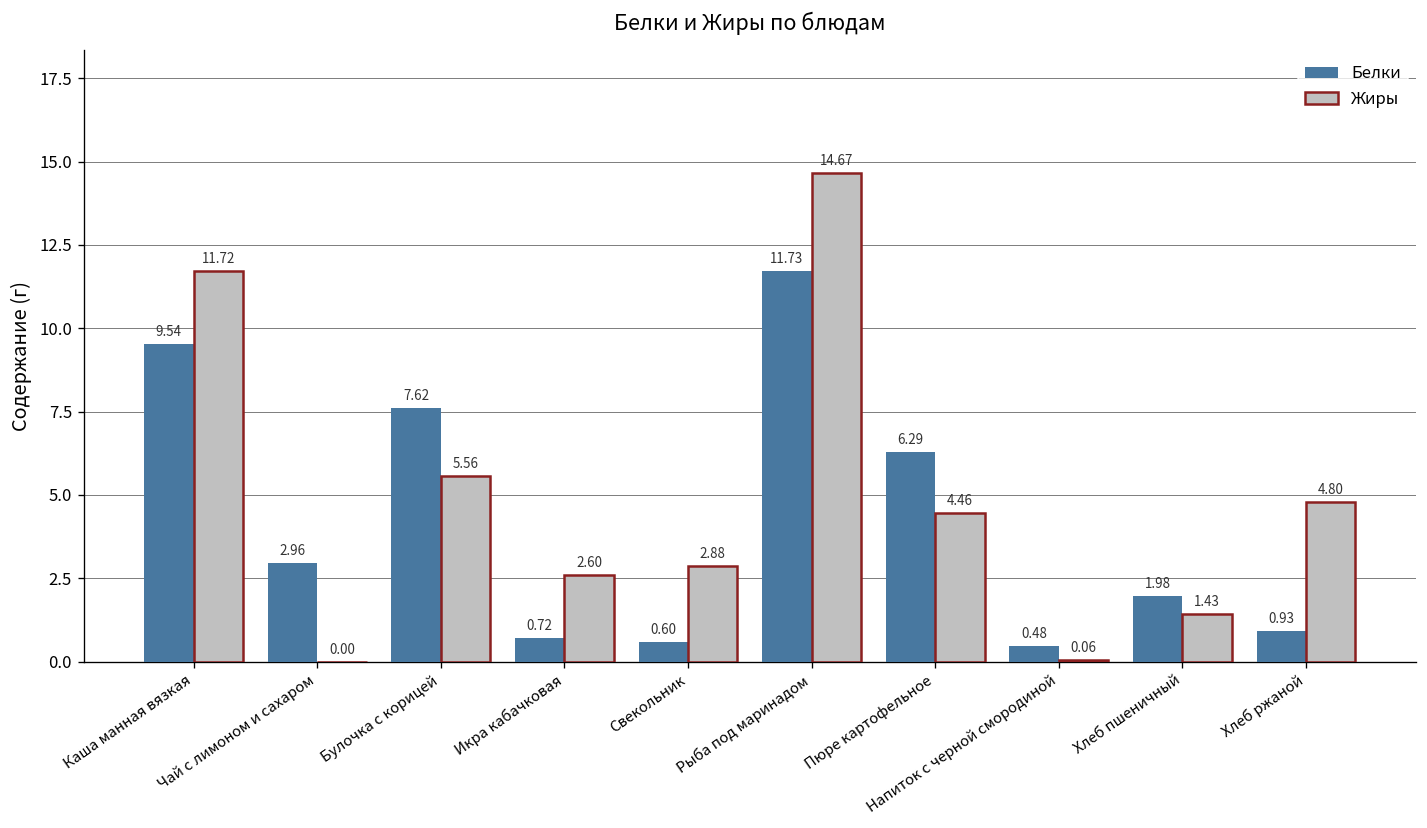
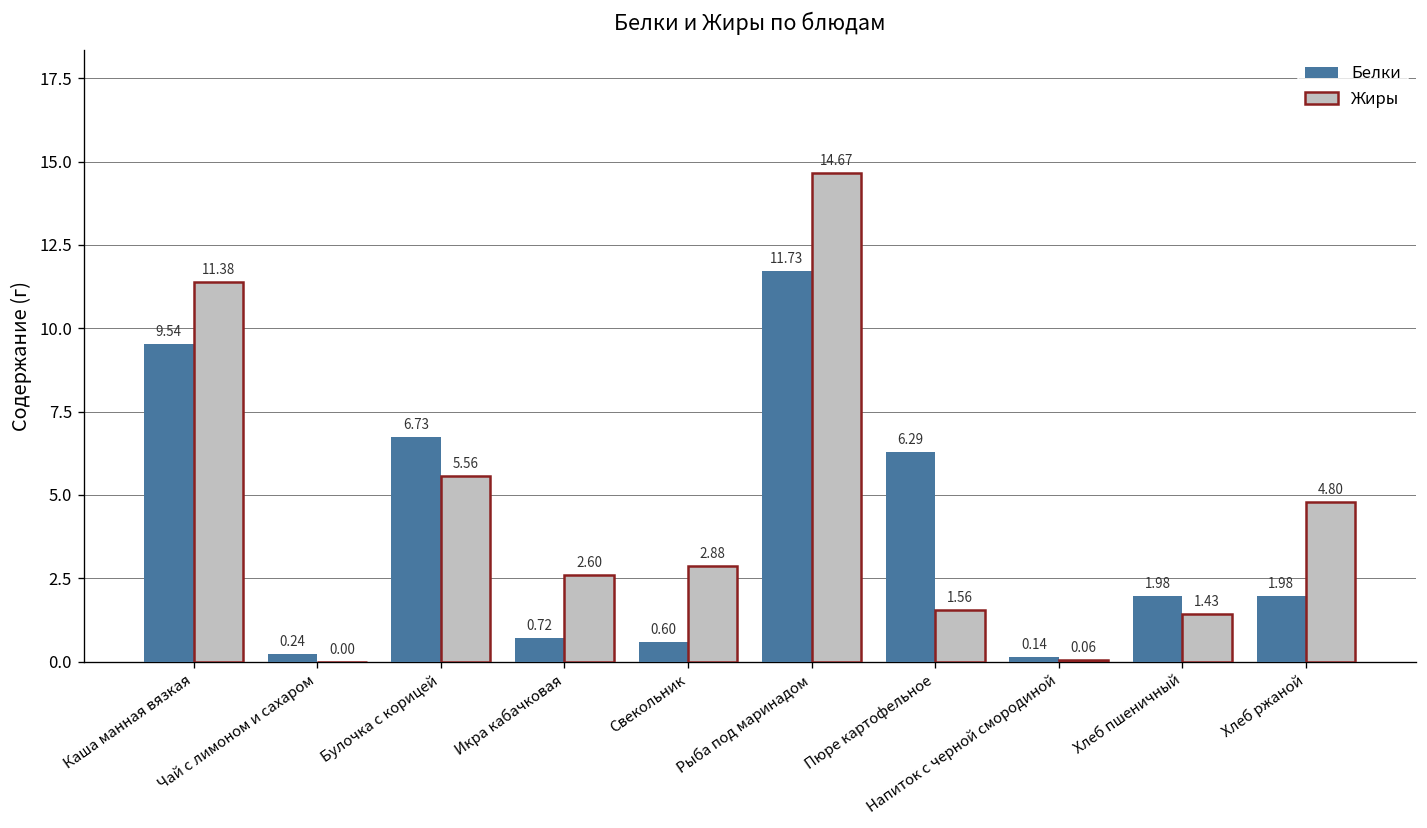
  {
    "Белки": {
      "Каша манная вязкая": 9.54,
-     "Чай с лимоном и сахаром": 2.96,
-     "Булочка с корицей": 7.62,
+     "Чай с лимоном и сахаром": 0.24,
+     "Булочка с корицей": 6.73,
      "Икра кабачковая": 0.72,
      "Свекольник": 0.60,
      "Рыба под маринадом": 11.73,
      "Пюре картофельное": 6.29,
-     "Напиток с черной смородиной": 0.48,
+     "Напиток с черной смородиной": 0.14,
      "Хлеб пшеничный": 1.98,
-     "Хлеб ржаной": 0.93
+     "Хлеб ржаной": 1.98
    },
    "Жиры": {
-     "Каша манная вязкая": 11.72,
+     "Каша манная вязкая": 11.38,
      "Чай с лимоном и сахаром": 0.00,
      "Булочка с корицей": 5.56,
      "Икра кабачковая": 2.60,
      "Свекольник": 2.88,
      "Рыба под маринадом": 14.67,
-     "Пюре картофельное": 4.46,
+     "Пюре картофельное": 1.56,
      "Напиток с черной смородиной": 0.06,
      "Хлеб пшеничный": 1.43,
      "Хлеб ржаной": 4.80
    }
  }
